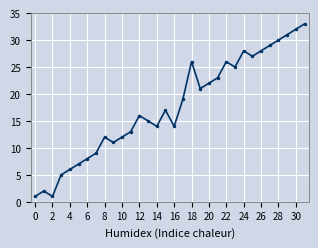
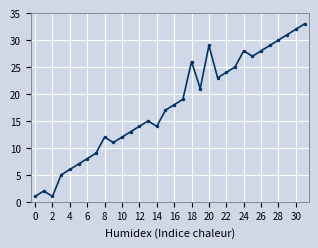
  {
    "0": 1,
    "2": 1,
    "4": 6,
    "6": 8,
    "8": 12,
    "10": 12,
-   "12": 16,
+   "12": 14,
    "14": 14,
-   "16": 14,
+   "16": 18,
    "18": 26,
-   "20": 22,
-   "22": 26,
+   "20": 29,
+   "22": 24,
    "24": 28,
    "26": 28,
    "28": 30,
    "30": 32
  }
